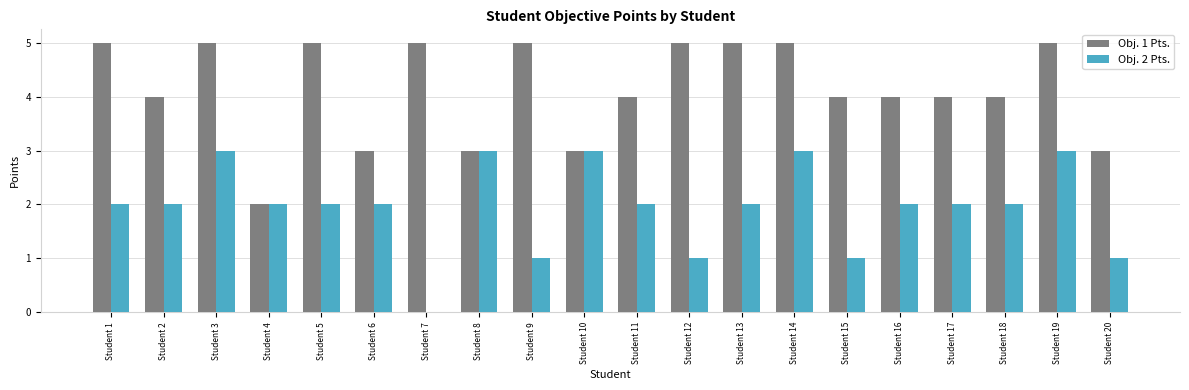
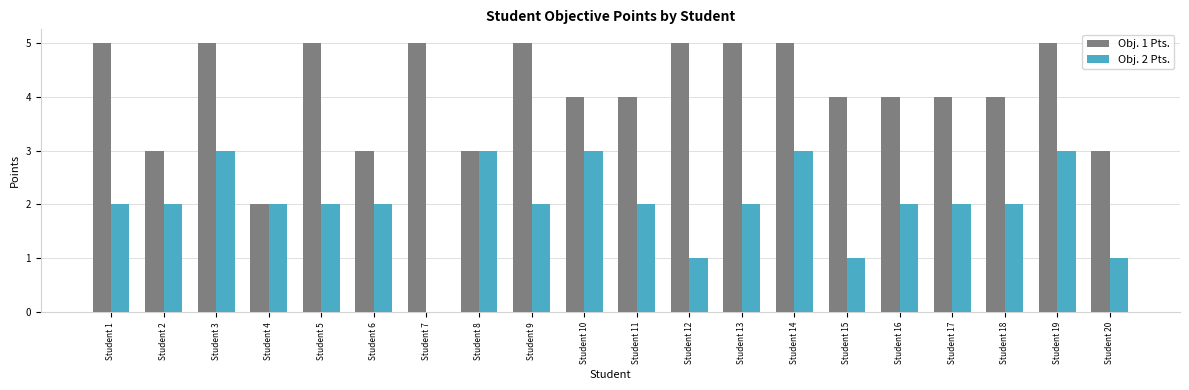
  {
    "Obj. 1 Pts.": {
      "Student 1": 5,
-     "Student 2": 4,
+     "Student 2": 3,
      "Student 3": 5,
      "Student 4": 2,
      "Student 5": 5,
      "Student 6": 3,
      "Student 7": 5,
      "Student 8": 3,
      "Student 9": 5,
-     "Student 10": 3,
+     "Student 10": 4,
      "Student 11": 4,
      "Student 12": 5,
      "Student 13": 5,
      "Student 14": 5,
      "Student 15": 4,
      "Student 16": 4,
      "Student 17": 4,
      "Student 18": 4,
      "Student 19": 5,
      "Student 20": 3
    },
    "Obj. 2 Pts.": {
      "Student 1": 2,
      "Student 2": 2,
      "Student 3": 3,
      "Student 4": 2,
      "Student 5": 2,
      "Student 6": 2,
      "Student 7": 0,
      "Student 8": 3,
-     "Student 9": 1,
+     "Student 9": 2,
      "Student 10": 3,
      "Student 11": 2,
      "Student 12": 1,
      "Student 13": 2,
      "Student 14": 3,
      "Student 15": 1,
      "Student 16": 2,
      "Student 17": 2,
      "Student 18": 2,
      "Student 19": 3,
      "Student 20": 1
    }
  }
